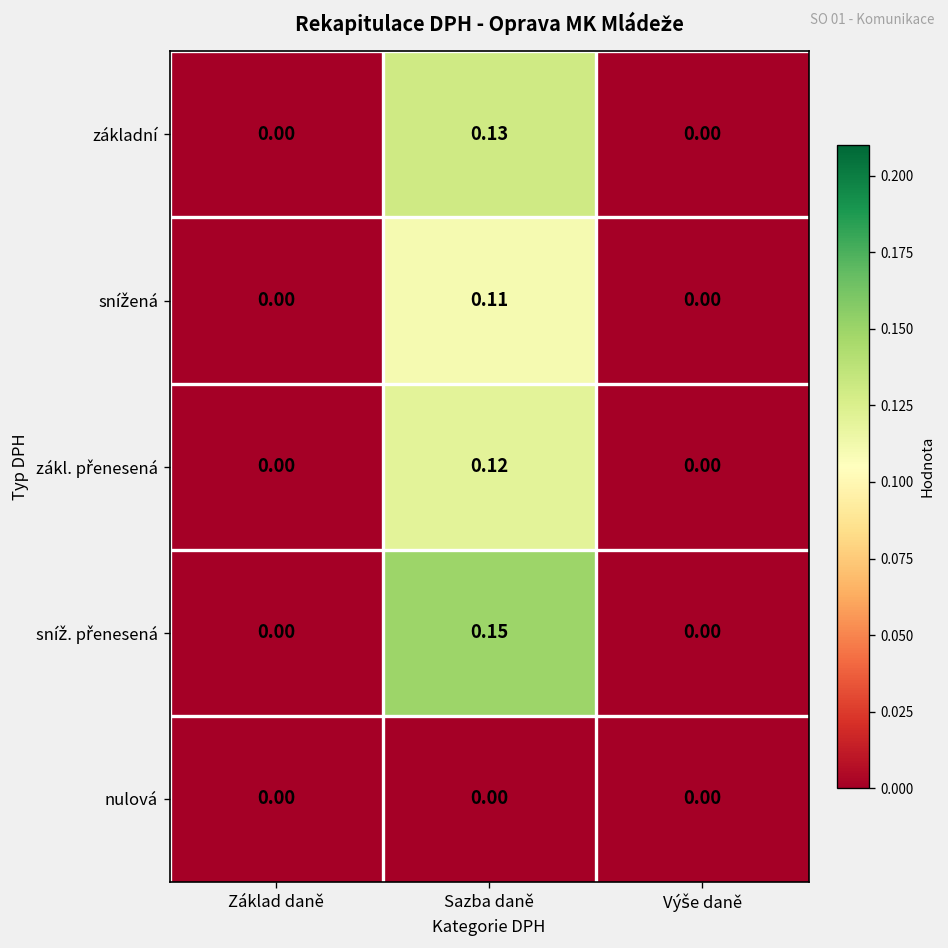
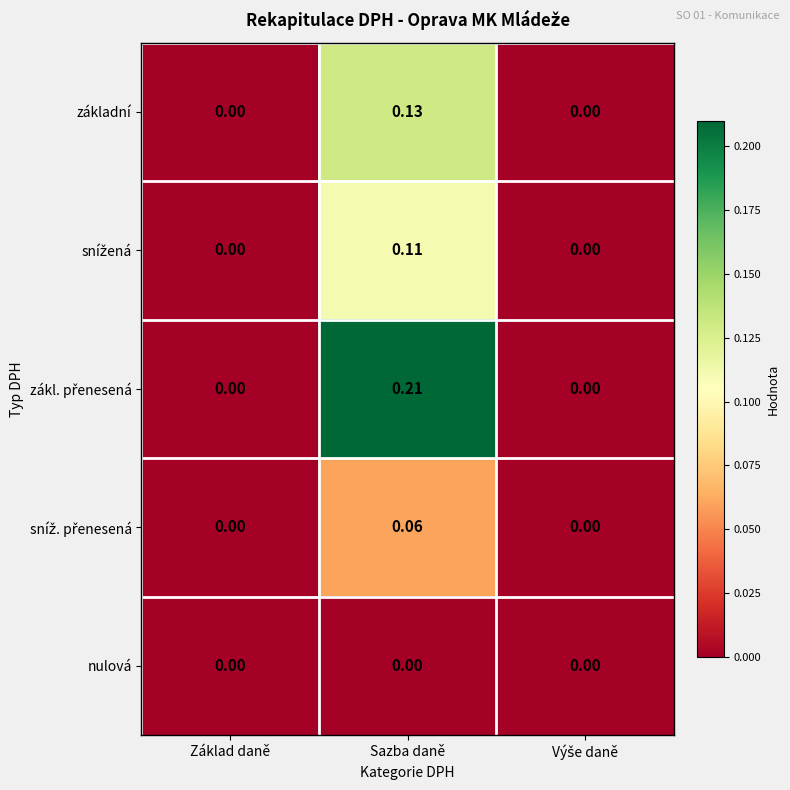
  {
    "základní": {
      "Základ daně": 0.00,
      "Sazba daně": 0.13,
      "Výše daně": 0.00
    },
    "snížená": {
      "Základ daně": 0.00,
      "Sazba daně": 0.11,
      "Výše daně": 0.00
    },
    "zákl. přenesená": {
      "Základ daně": 0.00,
-     "Sazba daně": 0.12,
+     "Sazba daně": 0.21,
      "Výše daně": 0.00
    },
    "sníž. přenesená": {
      "Základ daně": 0.00,
-     "Sazba daně": 0.15,
+     "Sazba daně": 0.06,
      "Výše daně": 0.00
    },
    "nulová": {
      "Základ daně": 0.00,
      "Sazba daně": 0.00,
      "Výše daně": 0.00
    }
  }
